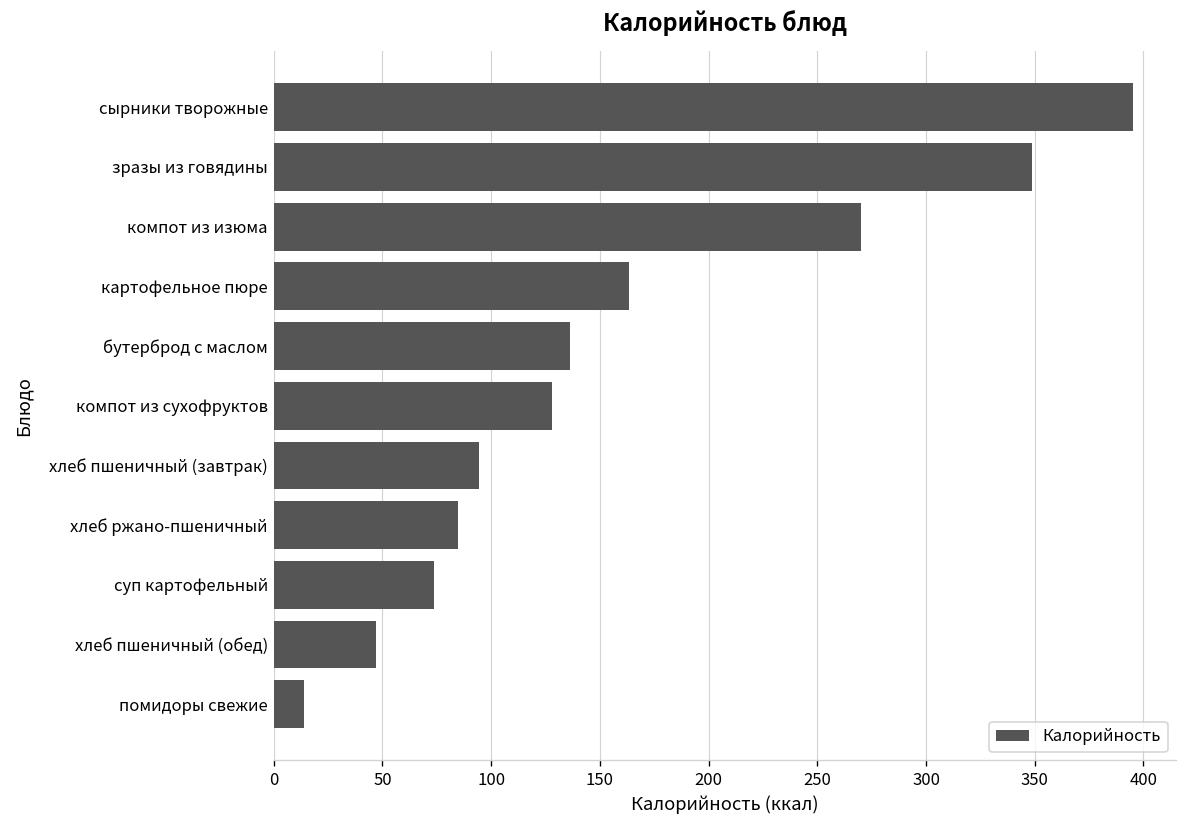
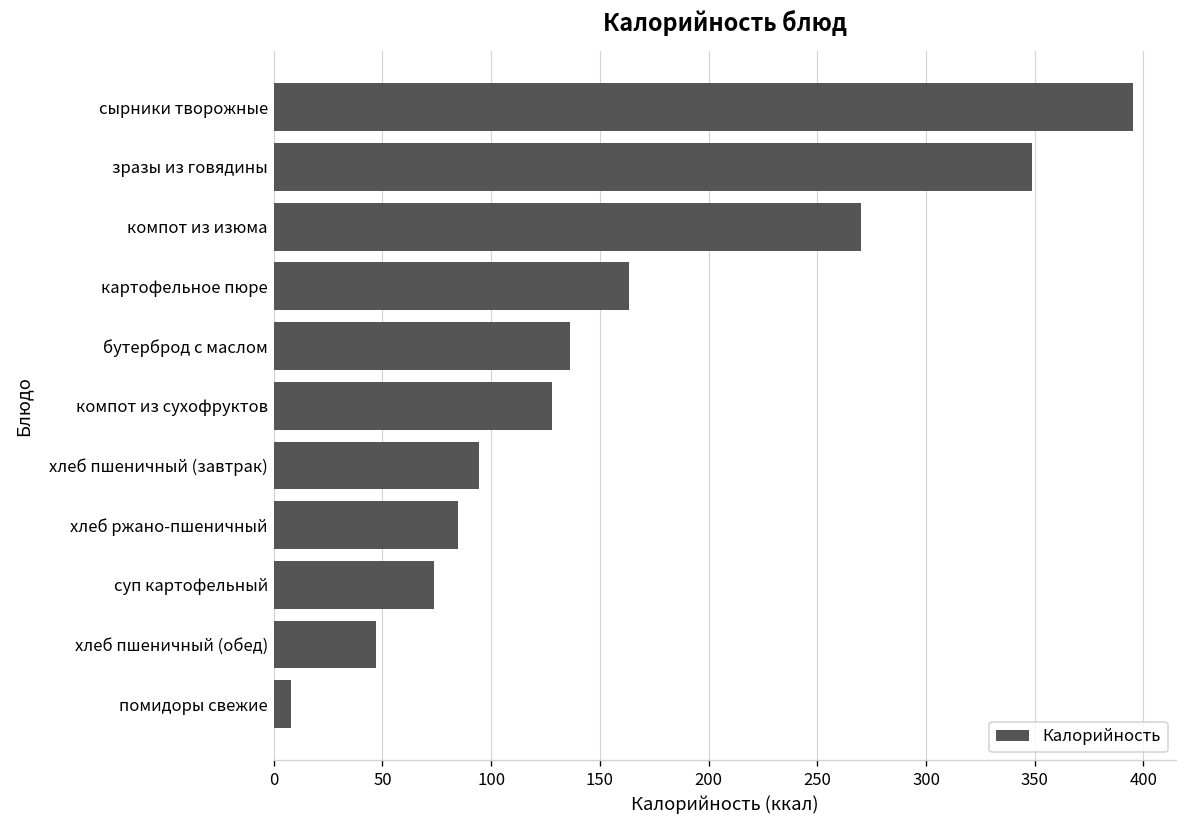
  {
    "сырники творожные": 395,
    "зразы из говядины": 349,
    "компот из изюма": 270,
    "картофельное пюре": 164,
    "бутерброд с маслом": 136,
    "компот из сухофруктов": 128,
    "хлеб пшеничный (завтрак)": 94,
    "хлеб ржано-пшеничный": 85,
    "суп картофельный": 74,
    "хлеб пшеничный (обед)": 47,
-   "помидоры свежие": 14
+   "помидоры свежие": 8
  }
